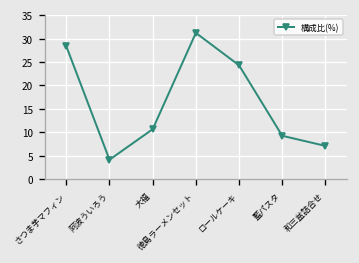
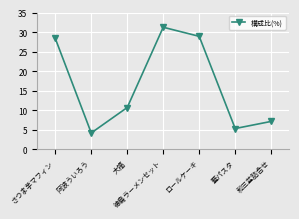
  {
    "さつま芋マフィン": 28,
    "阿波ういろう": 4,
    "大福": 11,
    "徳島ラーメンセット": 31,
-   "ロールケーキ": 24,
-   "藍パスタ": 9,
+   "ロールケーキ": 29,
+   "藍パスタ": 5,
    "和三盆詰合せ": 7
  }
